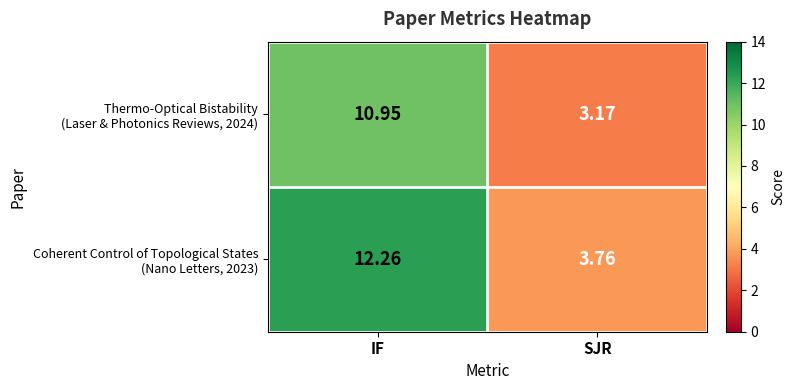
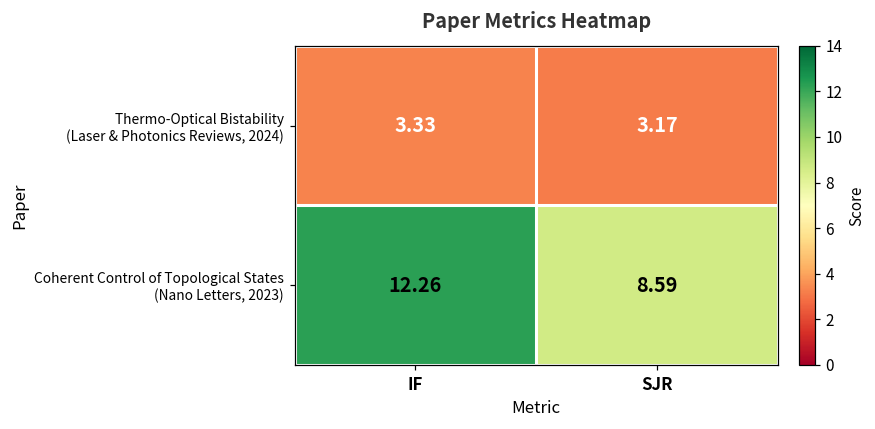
  {
    "Thermo-Optical Bistability (Laser & Photonics Reviews, 2024)": {
-     "IF": 10.95,
+     "IF": 3.33,
      "SJR": 3.17
    },
    "Coherent Control of Topological States (Nano Letters, 2023)": {
      "IF": 12.26,
-     "SJR": 3.76
+     "SJR": 8.59
    }
  }
